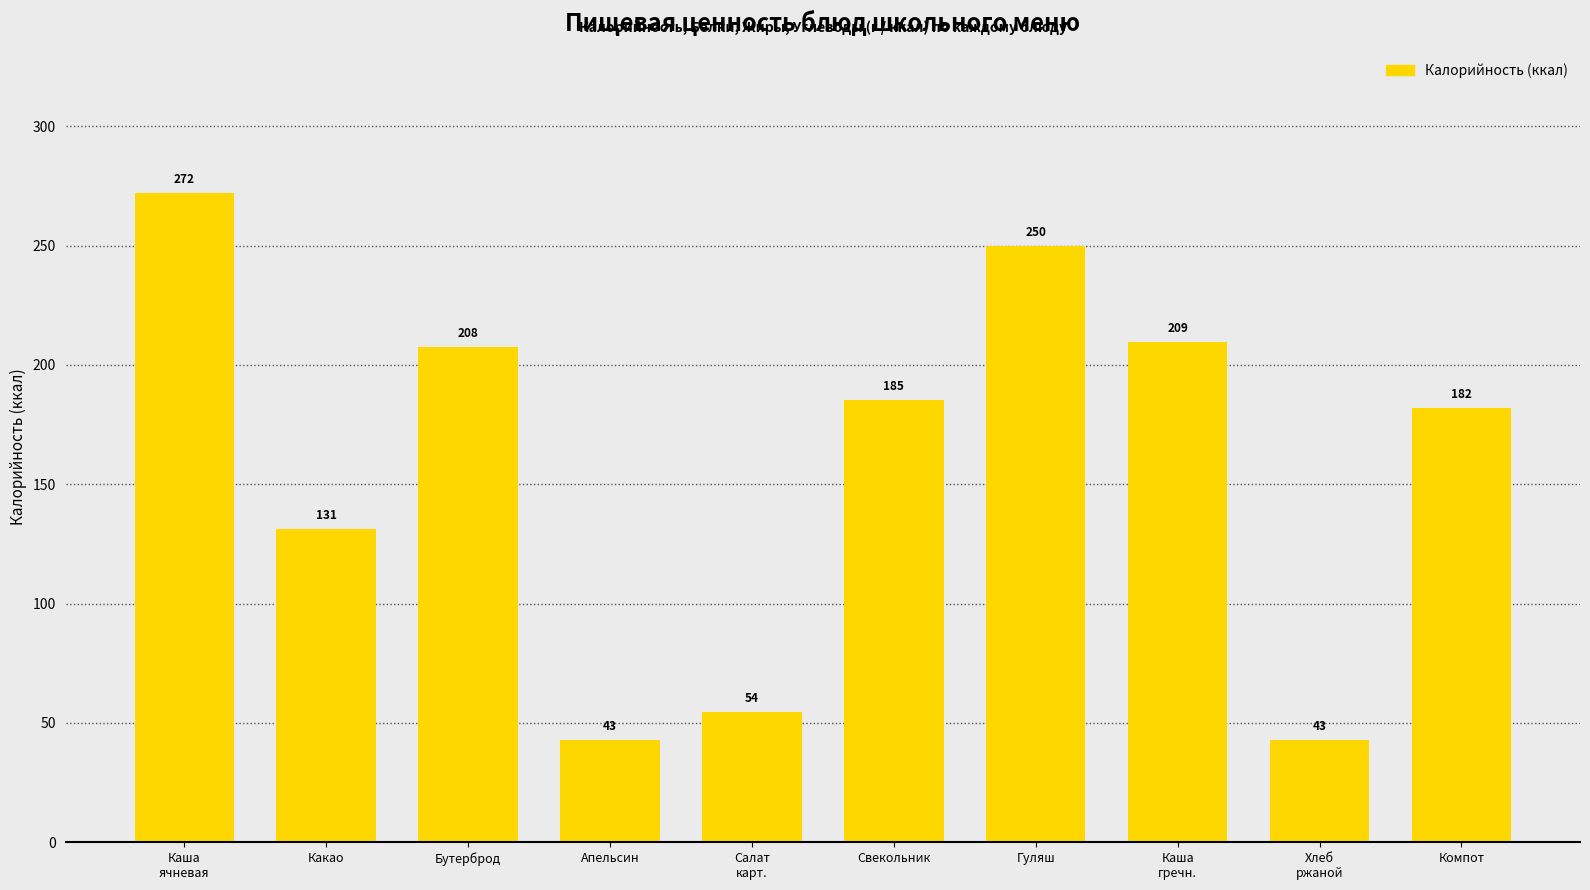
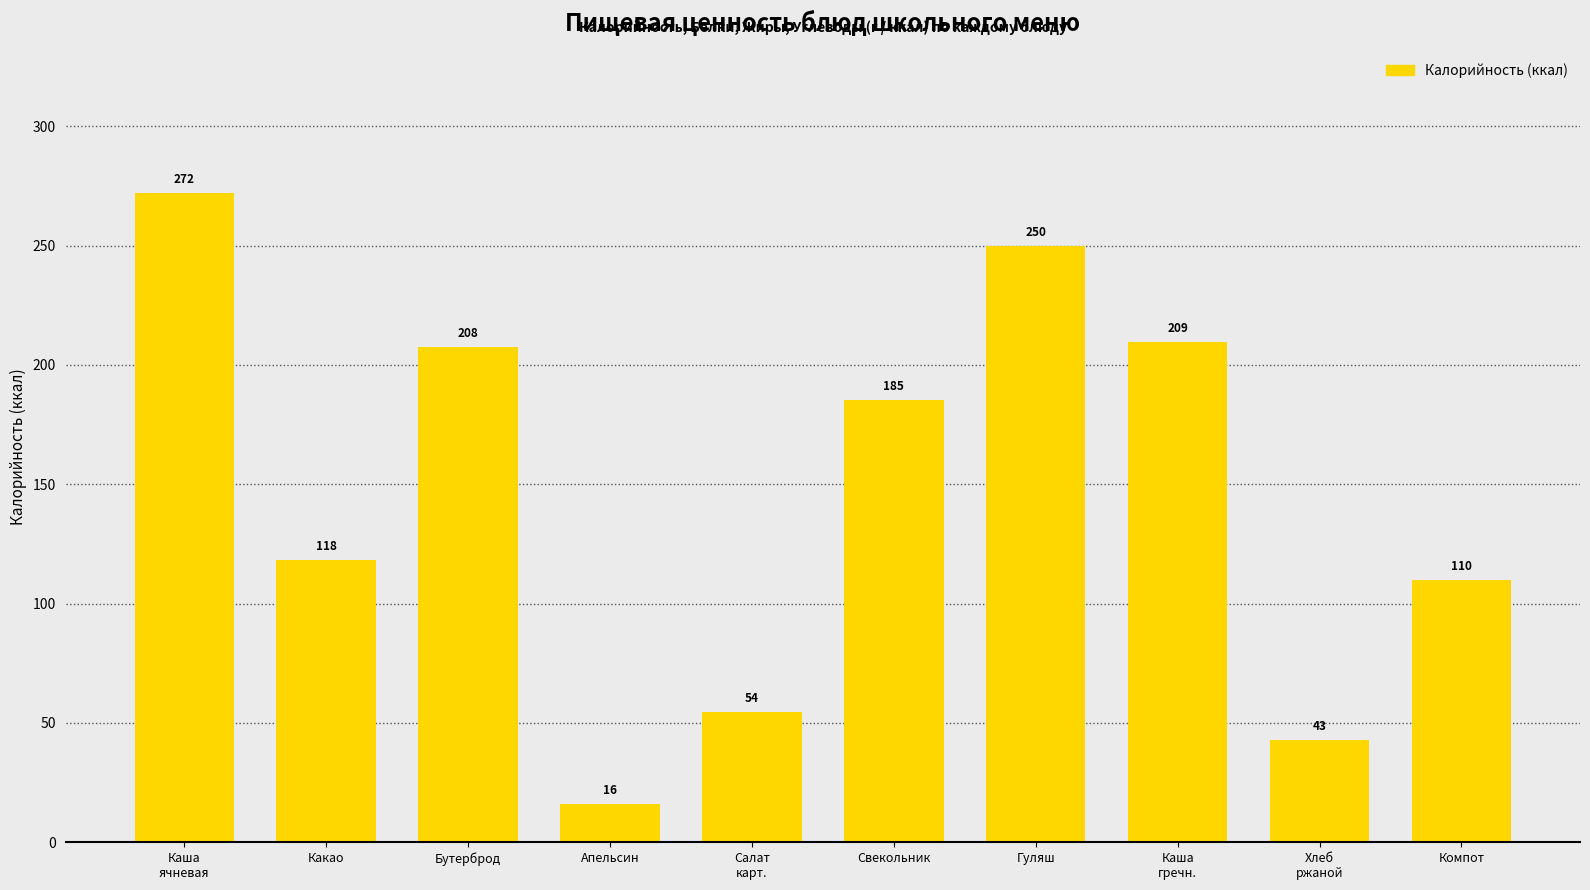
  {
    "Каша ячневая": 272,
-   "Какао": 131,
+   "Какао": 118,
    "Бутерброд": 208,
-   "Апельсин": 43,
+   "Апельсин": 16,
    "Салат карт.": 54,
    "Свекольник": 185,
    "Гуляш": 250,
    "Каша гречн.": 209,
    "Хлеб ржаной": 43,
-   "Компот": 182
+   "Компот": 110
  }
